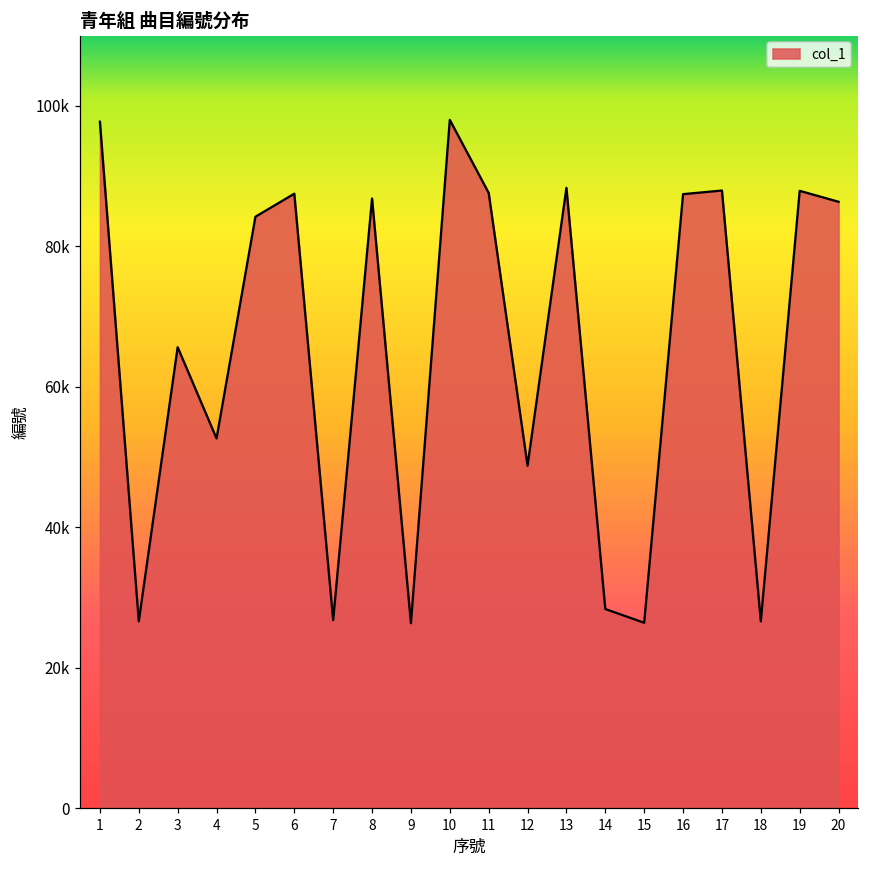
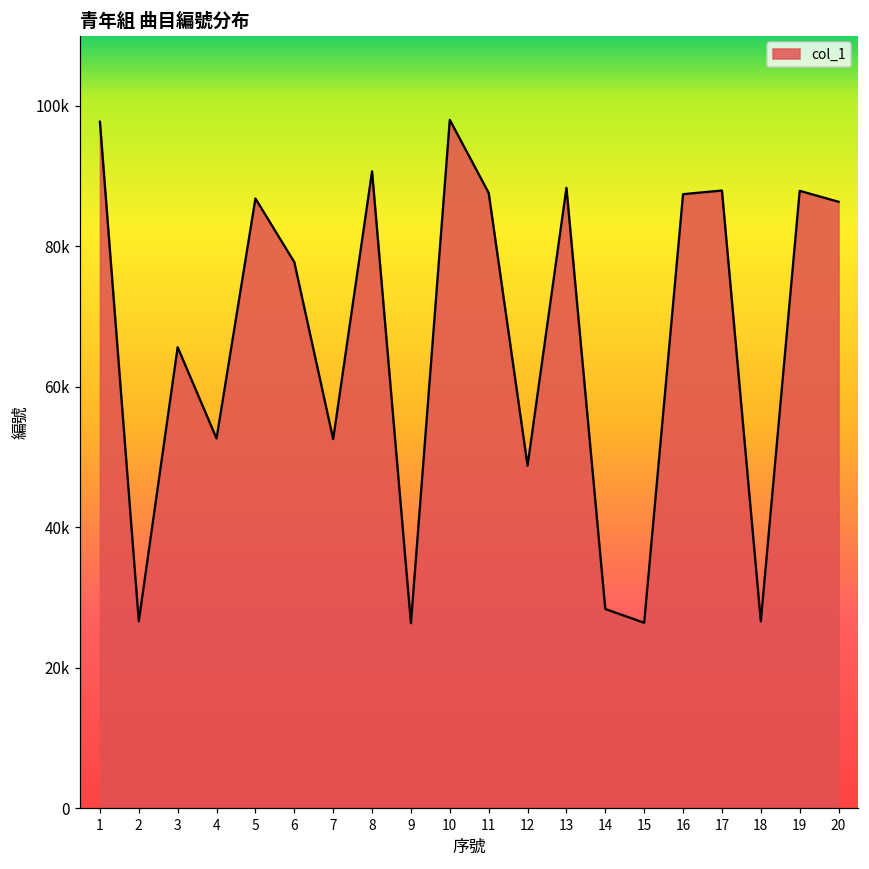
  {
    "1": 98000,
    "2": 27000,
    "3": 66000,
    "4": 53000,
-   "5": 84000,
-   "6": 87000,
-   "7": 27000,
-   "8": 87000,
+   "5": 87000,
+   "6": 78000,
+   "7": 53000,
+   "8": 91000,
    "9": 26000,
    "10": 98000,
    "11": 88000,
    "12": 49000,
    "13": 88000,
    "14": 28000,
    "15": 26000,
    "16": 87000,
    "17": 88000,
    "18": 27000,
    "19": 88000,
    "20": 86000
  }
